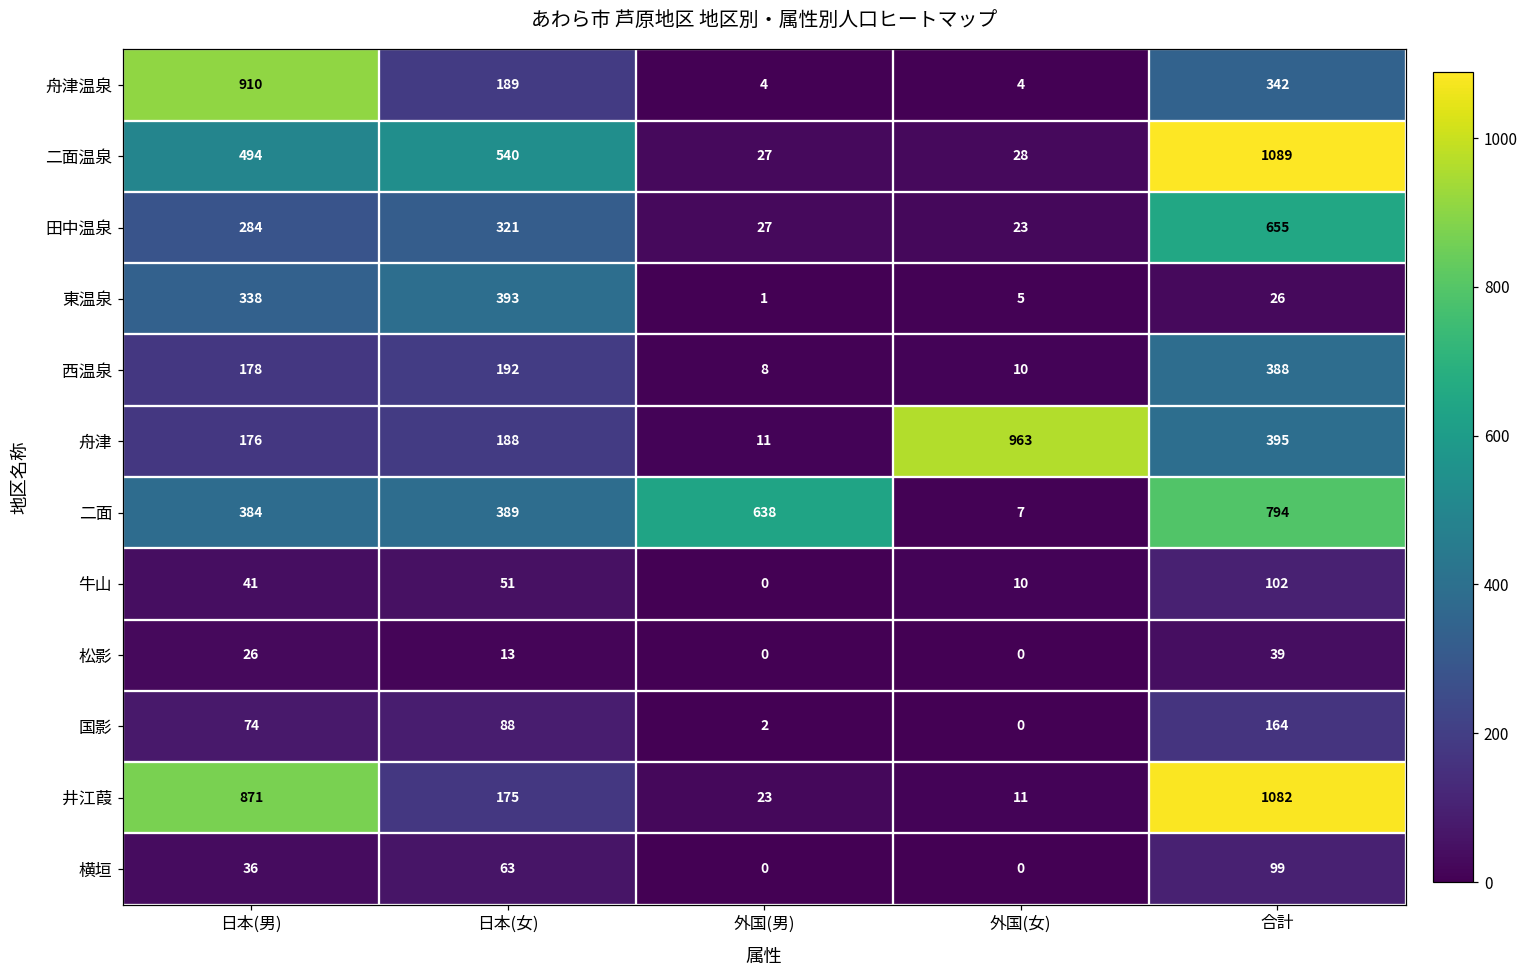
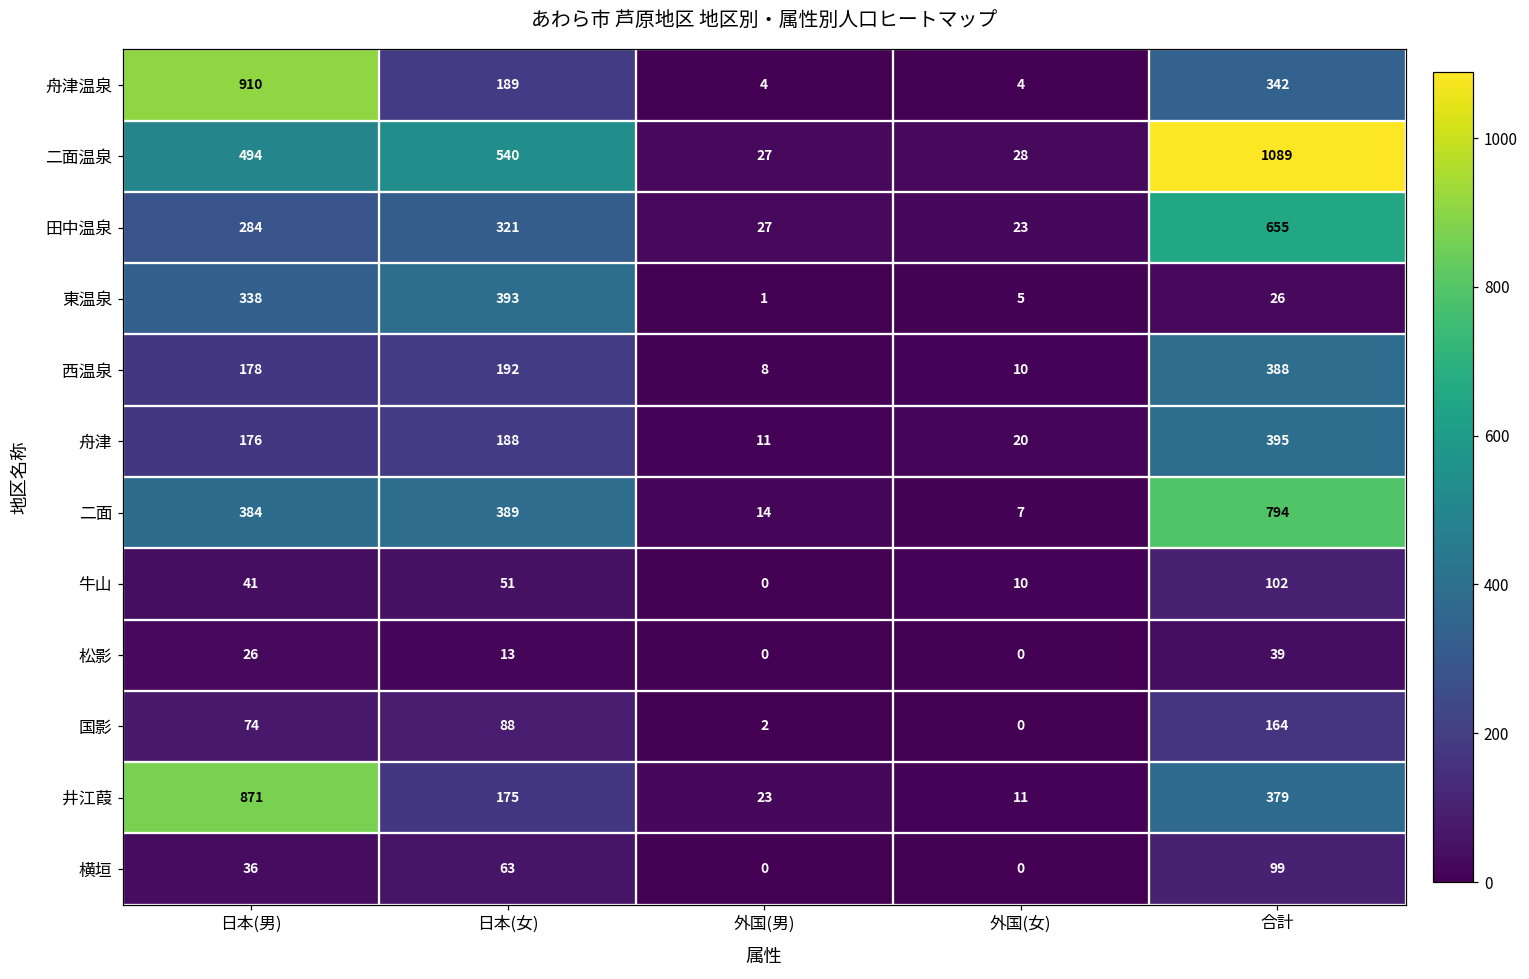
  {
    "舟津温泉": {
      "日本(男)": 910,
      "日本(女)": 189,
      "外国(男)": 4,
      "外国(女)": 4,
      "合計": 342
    },
    "二面温泉": {
      "日本(男)": 494,
      "日本(女)": 540,
      "外国(男)": 27,
      "外国(女)": 28,
      "合計": 1089
    },
    "田中温泉": {
      "日本(男)": 284,
      "日本(女)": 321,
      "外国(男)": 27,
      "外国(女)": 23,
      "合計": 655
    },
    "東温泉": {
      "日本(男)": 338,
      "日本(女)": 393,
      "外国(男)": 1,
      "外国(女)": 5,
      "合計": 26
    },
    "西温泉": {
      "日本(男)": 178,
      "日本(女)": 192,
      "外国(男)": 8,
      "外国(女)": 10,
      "合計": 388
    },
    "舟津": {
      "日本(男)": 176,
      "日本(女)": 188,
      "外国(男)": 11,
-     "外国(女)": 963,
+     "外国(女)": 20,
      "合計": 395
    },
    "二面": {
      "日本(男)": 384,
      "日本(女)": 389,
-     "外国(男)": 638,
+     "外国(男)": 14,
      "外国(女)": 7,
      "合計": 794
    },
    "牛山": {
      "日本(男)": 41,
      "日本(女)": 51,
      "外国(男)": 0,
      "外国(女)": 10,
      "合計": 102
    },
    "松影": {
      "日本(男)": 26,
      "日本(女)": 13,
      "外国(男)": 0,
      "外国(女)": 0,
      "合計": 39
    },
    "国影": {
      "日本(男)": 74,
      "日本(女)": 88,
      "外国(男)": 2,
      "外国(女)": 0,
      "合計": 164
    },
    "井江葭": {
      "日本(男)": 871,
      "日本(女)": 175,
      "外国(男)": 23,
      "外国(女)": 11,
-     "合計": 1082
+     "合計": 379
    },
    "横垣": {
      "日本(男)": 36,
      "日本(女)": 63,
      "外国(男)": 0,
      "外国(女)": 0,
      "合計": 99
    }
  }
